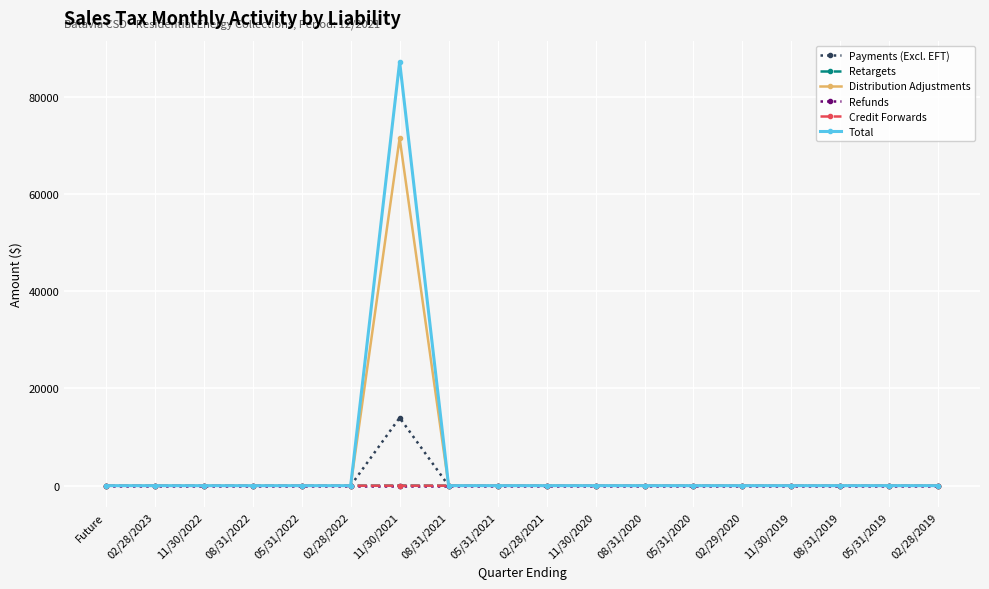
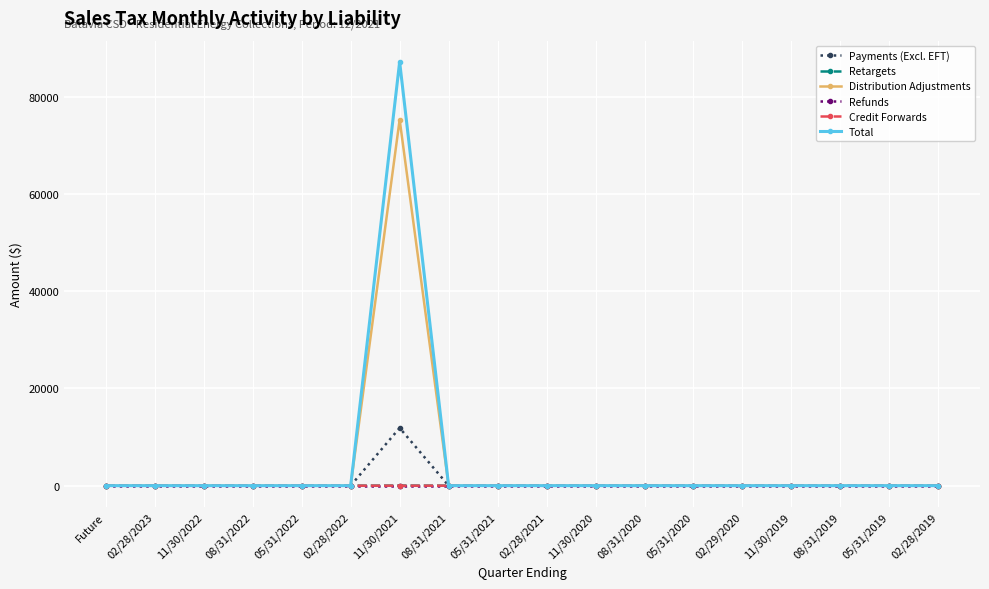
  {
    "Payments (Excl. EFT)": {
-     "11/30/2021": 14000
+     "11/30/2021": 12000
    },
    "Credit Forwards": {
      "11/30/2021": 0
    },
    "Distribution Adjustments": {
-     "11/30/2021": 71000
+     "11/30/2021": 75000
    },
    "Total": {
      "11/30/2021": 87000
    }
  }
